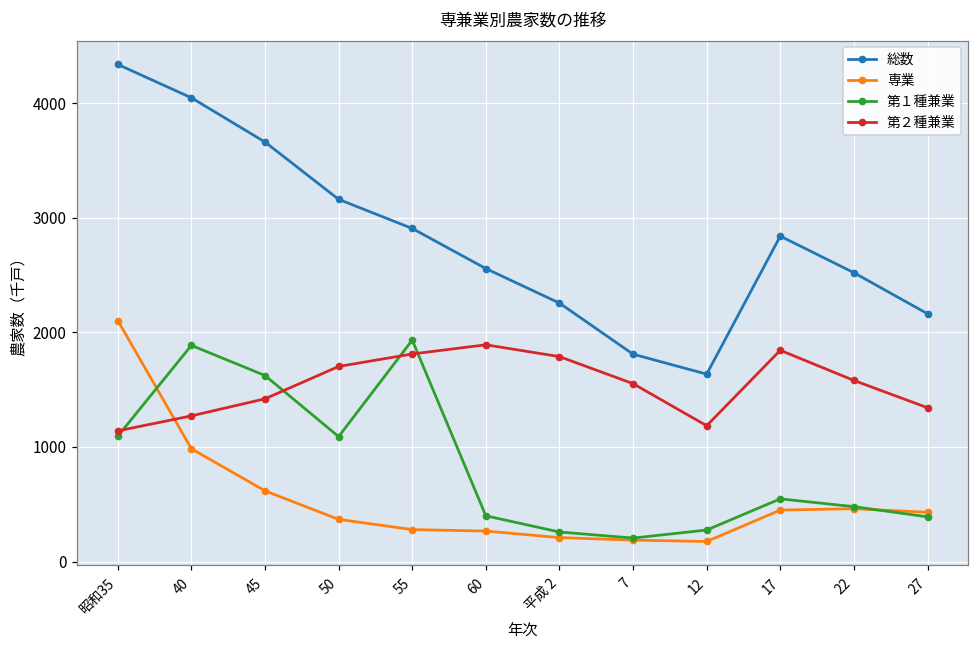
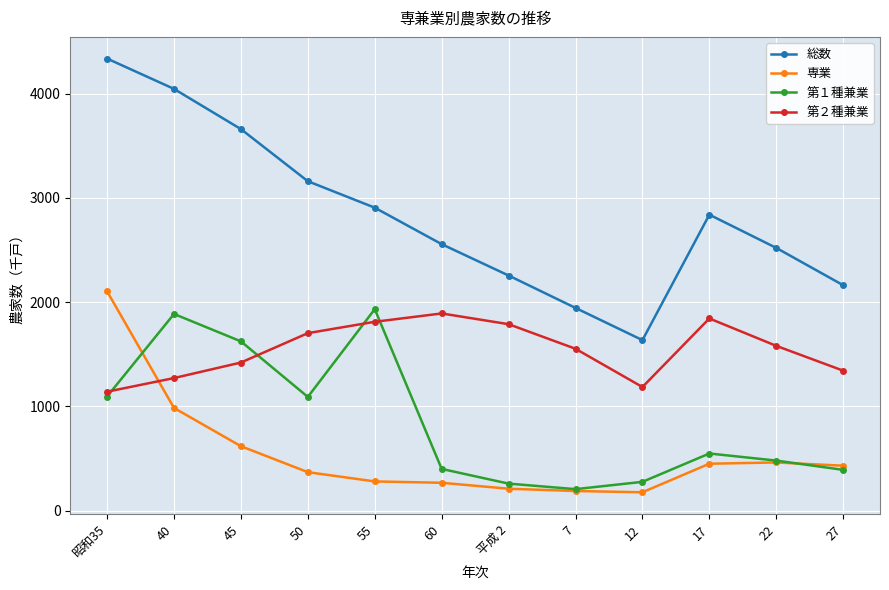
  {
    "総数": {
      "昭和35": 4340,
      "40": 4050,
      "45": 3660,
      "50": 3160,
      "55": 2910,
      "60": 2560,
      "平成 2": 2260,
-     "7": 1810,
+     "7": 1940,
      "12": 1640,
      "17": 2840,
      "22": 2520,
      "27": 2160
    },
    "専業": {
      "昭和35": 2100,
      "40": 980,
      "45": 620,
      "50": 370,
      "55": 280,
      "60": 270,
      "平成 2": 210,
      "12": 180,
      "17": 450,
      "27": 430
    },
    "第１種兼業": {
      "昭和35": 1090,
      "40": 1890,
      "45": 1620,
      "50": 1090,
      "55": 1930,
      "60": 400,
      "平成 2": 260,
      "12": 280,
      "17": 550,
      "27": 390
    },
    "第２種兼業": {
      "昭和35": 1140,
      "40": 1270,
      "45": 1420,
      "50": 1700,
      "55": 1810,
      "60": 1890,
      "平成 2": 1790,
      "7": 1550,
      "12": 1190,
      "17": 1840,
      "22": 1580,
      "27": 1340
    }
  }
